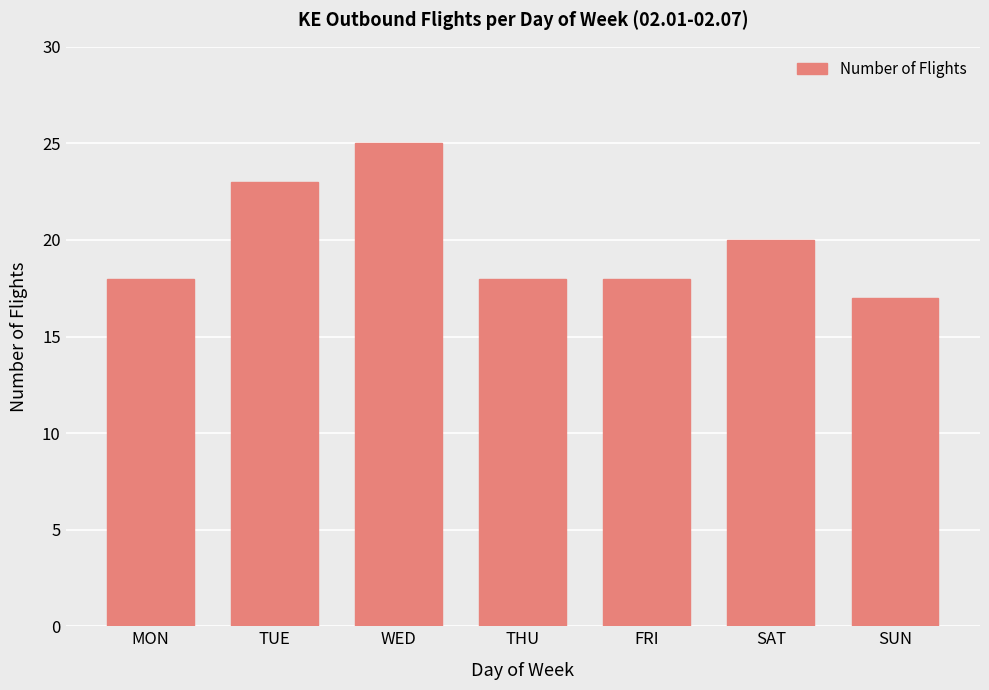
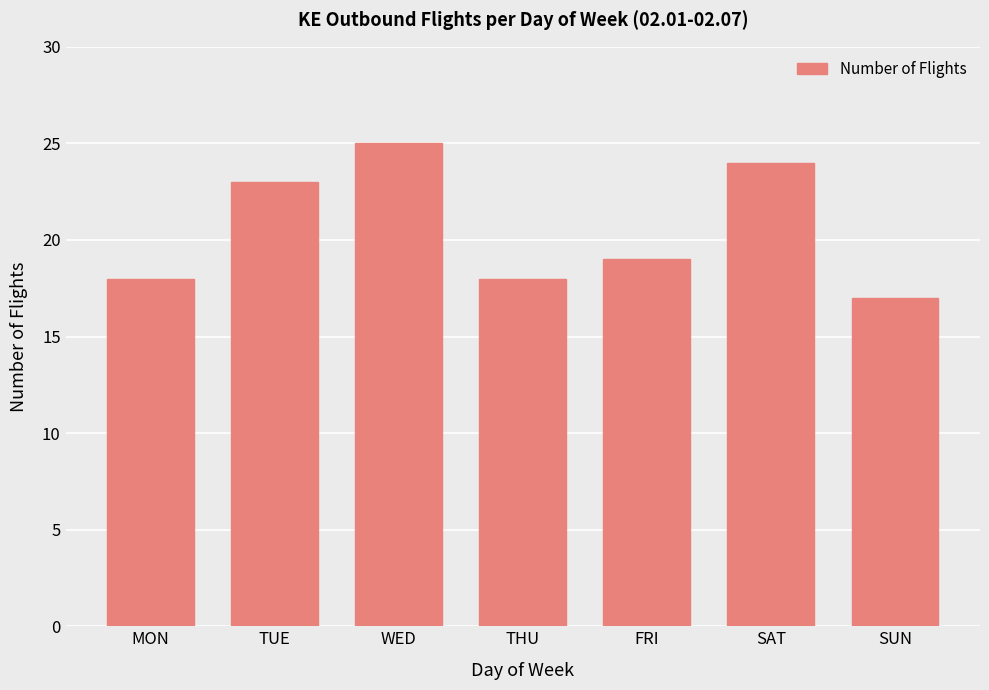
  {
    "MON": 18,
    "TUE": 23,
    "WED": 25,
    "THU": 18,
-   "FRI": 18,
-   "SAT": 20,
+   "FRI": 19,
+   "SAT": 24,
    "SUN": 17
  }
